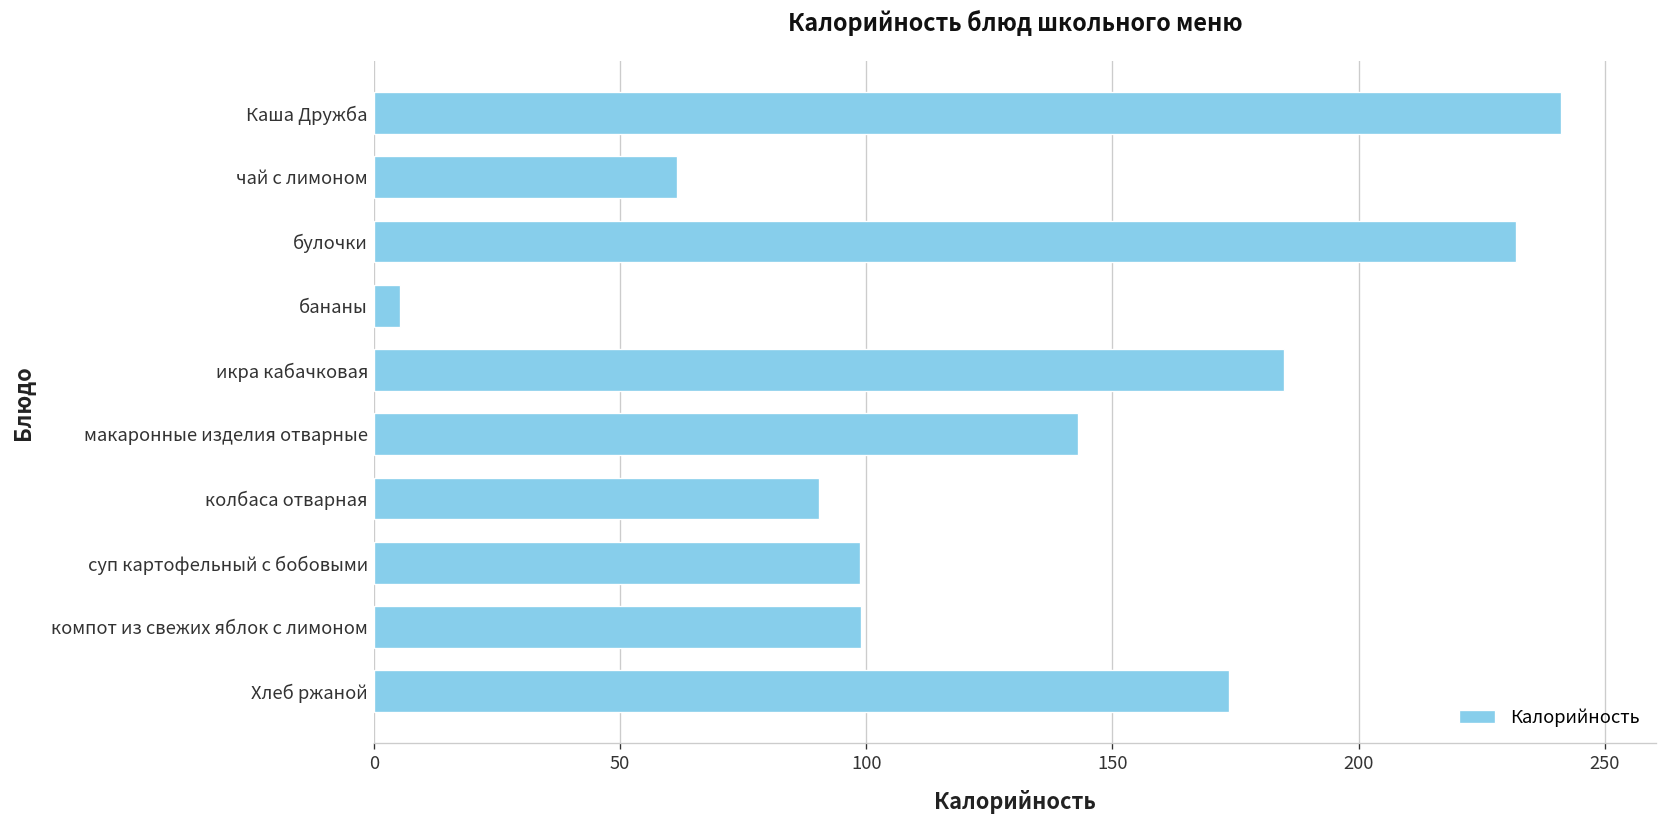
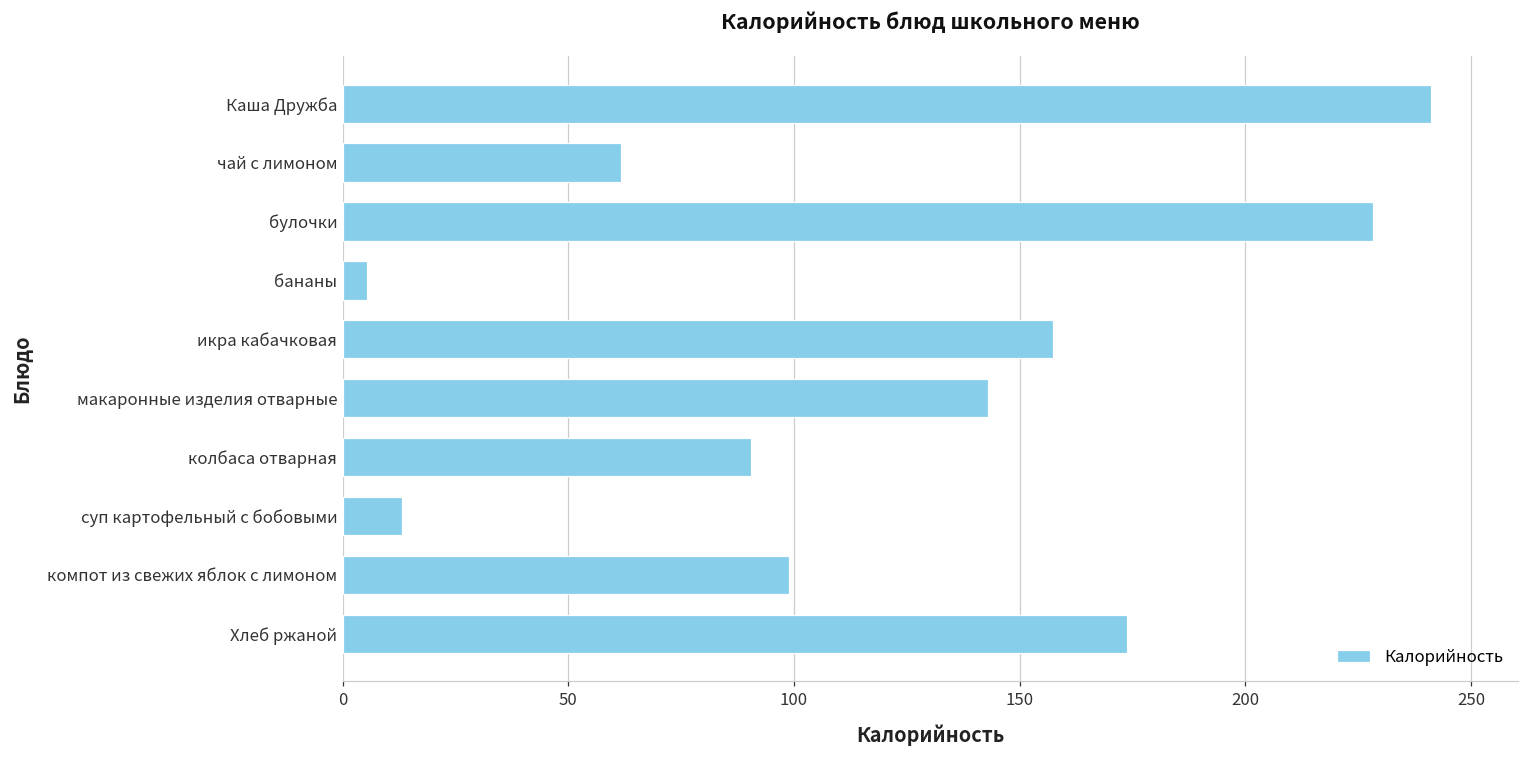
  {
    "Каша Дружба": 241,
    "чай с лимоном": 62,
-   "булочки": 232,
+   "булочки": 228,
    "бананы": 5,
-   "икра кабачковая": 185,
+   "икра кабачковая": 157,
    "макаронные изделия отварные": 143,
    "колбаса отварная": 91,
-   "суп картофельный с бобовыми": 99,
+   "суп картофельный с бобовыми": 13,
    "компот из свежих яблок с лимоном": 99,
    "Хлеб ржаной": 174
  }
